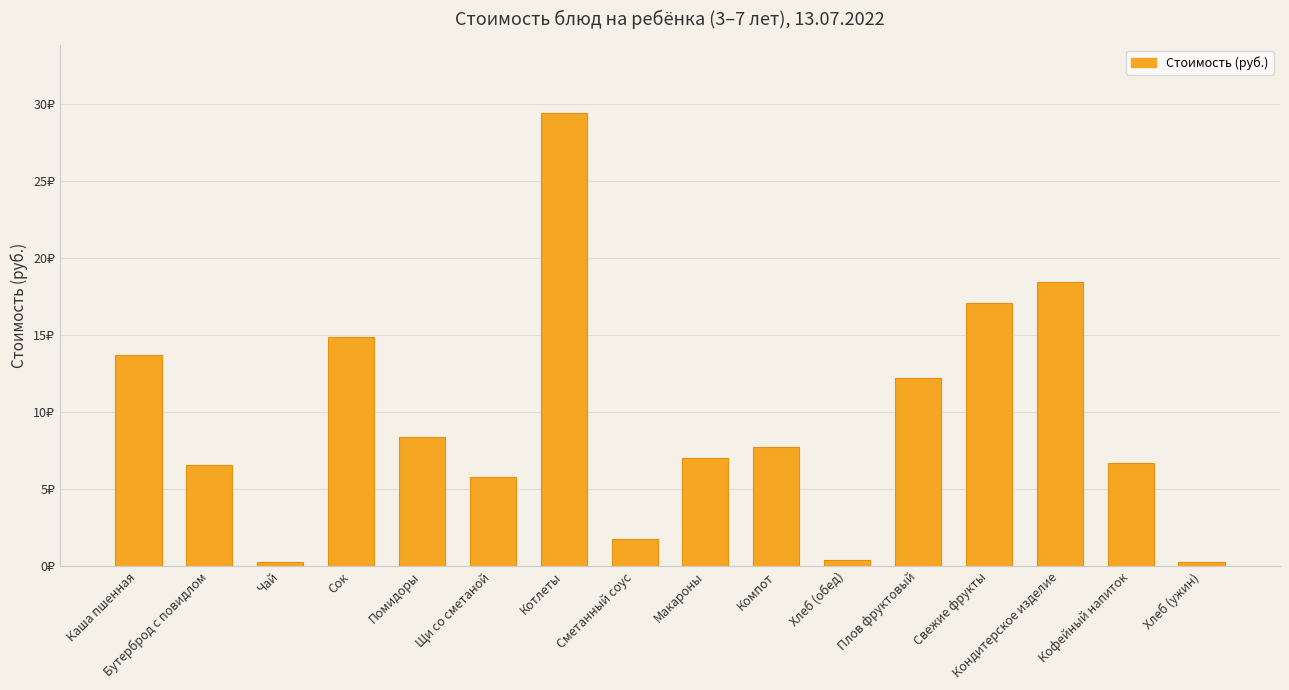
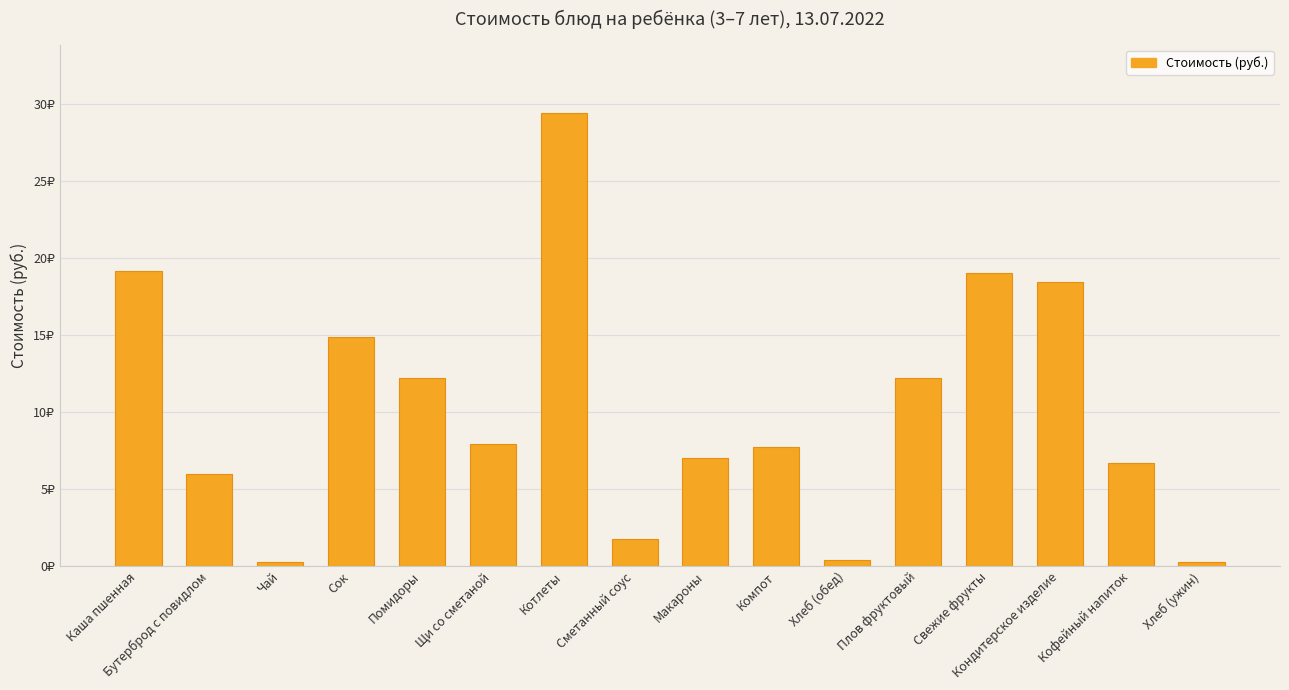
  {
-   "Каша пшенная": "13.7₽",
-   "Бутерброд с повидлом": "6.5₽",
+   "Каша пшенная": "19.1₽",
+   "Бутерброд с повидлом": "6.0₽",
    "Чай": "0.3₽",
    "Сок": "14.9₽",
-   "Помидоры": "8.4₽",
-   "Щи со сметаной": "5.8₽",
+   "Помидоры": "12.2₽",
+   "Щи со сметаной": "7.9₽",
    "Котлеты": "29.4₽",
    "Сметанный соус": "1.8₽",
    "Макароны": "7.0₽",
    "Компот": "7.8₽",
    "Хлеб (обед)": "0.4₽",
    "Плов фруктовый": "12.2₽",
-   "Свежие фрукты": "17.1₽",
+   "Свежие фрукты": "19.0₽",
    "Кондитерское изделие": "18.4₽",
    "Кофейный напиток": "6.7₽",
    "Хлеб (ужин)": "0.3₽"
  }
